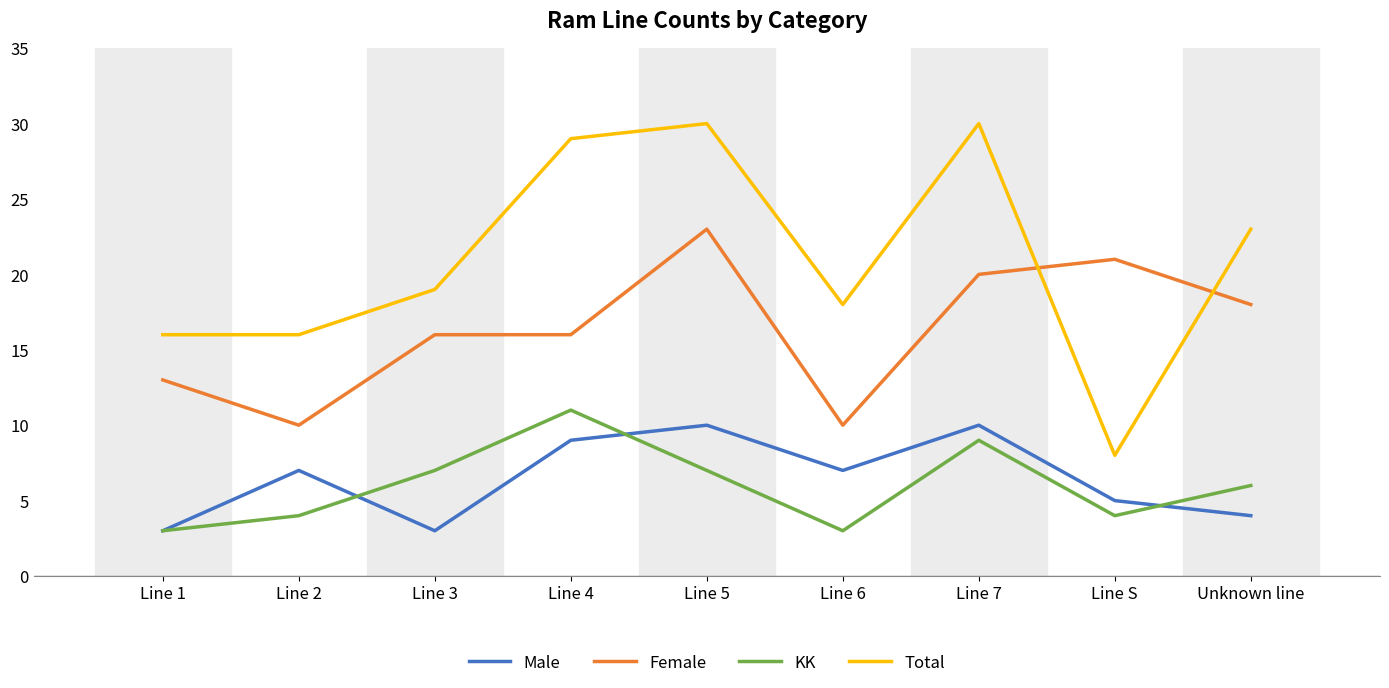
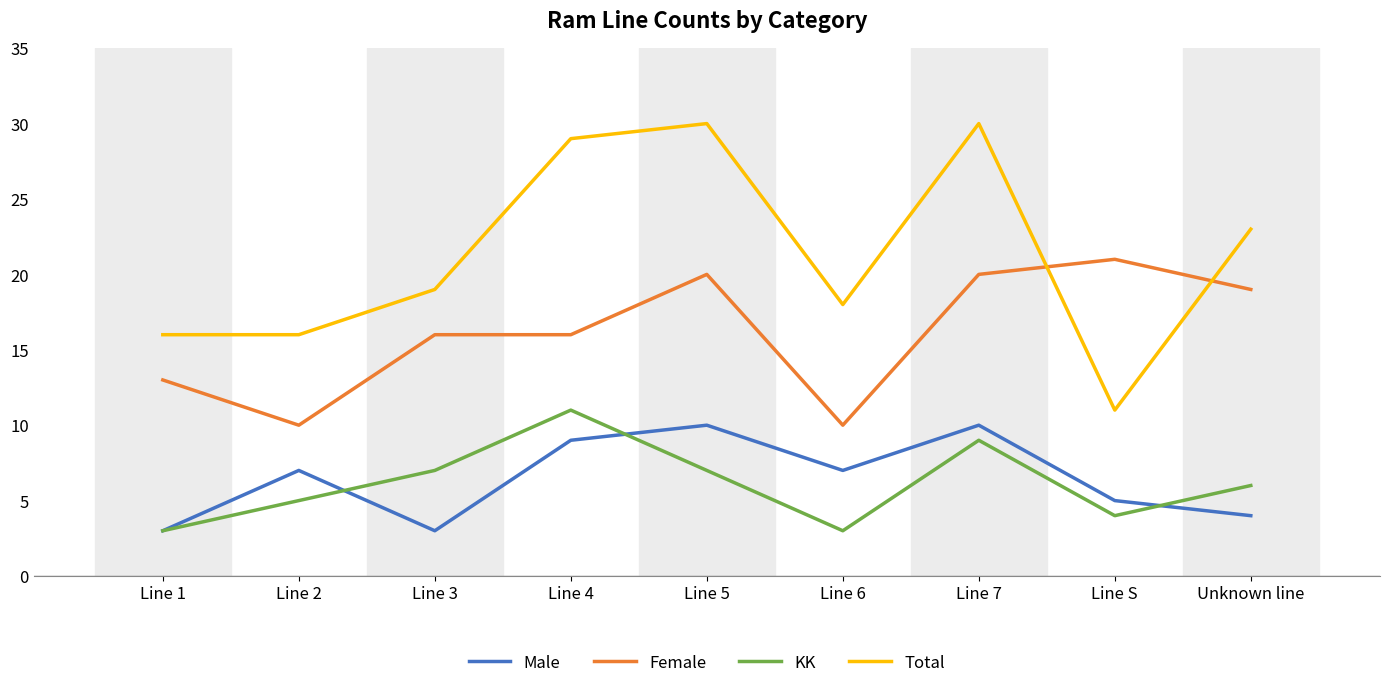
  {
    "Male": {
      "Line 2": 7,
      "Line 3": 3,
      "Line 4": 9,
      "Line 5": 10,
      "Line 6": 7,
      "Line 7": 10,
      "Line S": 5,
      "Unknown line": 4
    },
    "Female": {
      "Line 1": 13,
      "Line 2": 10,
      "Line 3": 16,
      "Line 4": 16,
-     "Line 5": 23,
+     "Line 5": 20,
      "Line 6": 10,
      "Line 7": 20,
      "Line S": 21,
-     "Unknown line": 18
+     "Unknown line": 19
    },
    "KK": {
-     "Line 2": 4,
+     "Line 2": 5,
      "Line 3": 7,
      "Line 4": 11,
      "Line 5": 7,
      "Line 6": 3,
      "Line 7": 9,
      "Line S": 4,
      "Unknown line": 6
    },
    "Total": {
      "Line 1": 16,
      "Line 2": 16,
      "Line 3": 19,
      "Line 4": 29,
      "Line 5": 30,
      "Line 6": 18,
      "Line 7": 30,
-     "Line S": 8,
+     "Line S": 11,
      "Unknown line": 23
    }
  }
